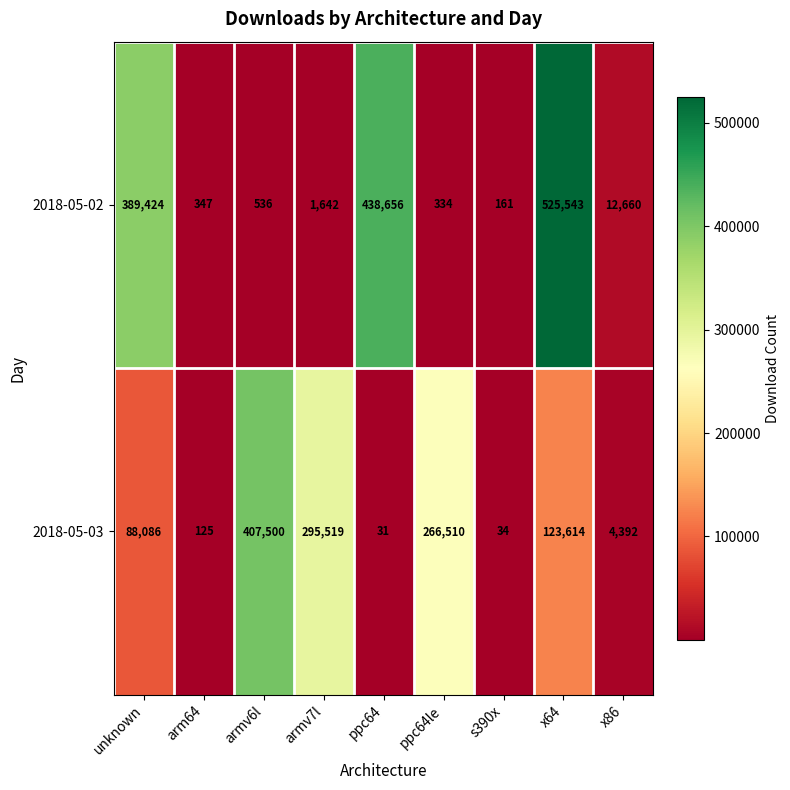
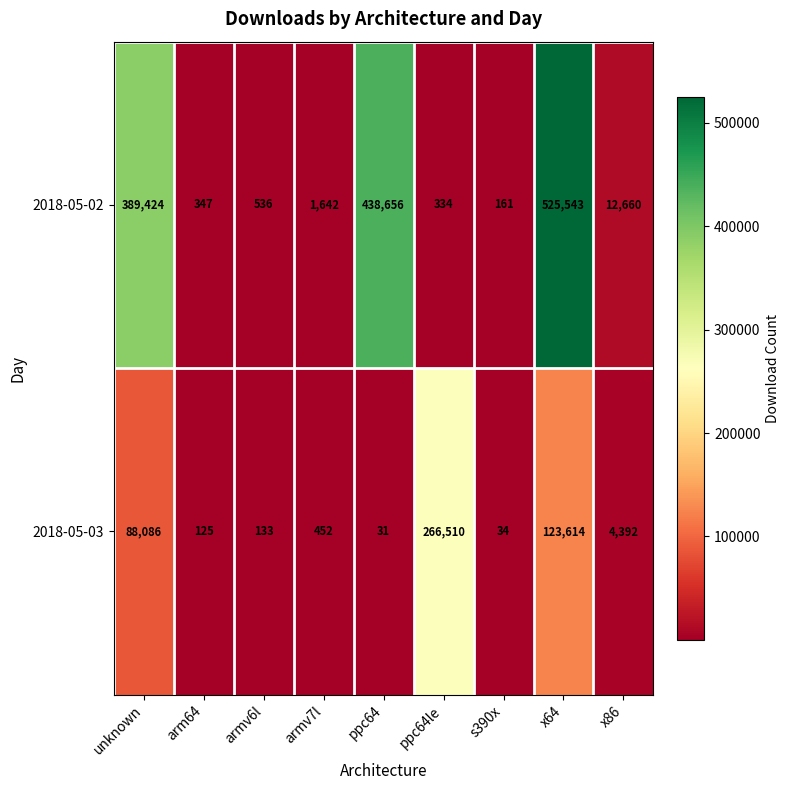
  {
    "2018-05-02": {
      "unknown": "389,424",
      "arm64": "347",
      "armv6l": "536",
      "armv7l": "1,642",
      "ppc64": "438,656",
      "ppc64le": "334",
      "s390x": "161",
      "x64": "525,543",
      "x86": "12,660"
    },
    "2018-05-03": {
      "unknown": "88,086",
      "arm64": "125",
-     "armv6l": "407,500",
-     "armv7l": "295,519",
+     "armv6l": "133",
+     "armv7l": "452",
      "ppc64": "31",
      "ppc64le": "266,510",
      "s390x": "34",
      "x64": "123,614",
      "x86": "4,392"
    }
  }
